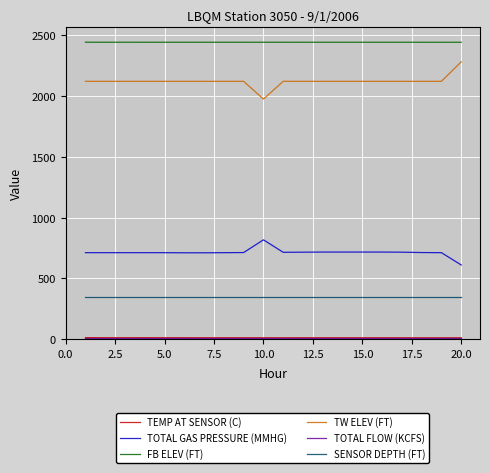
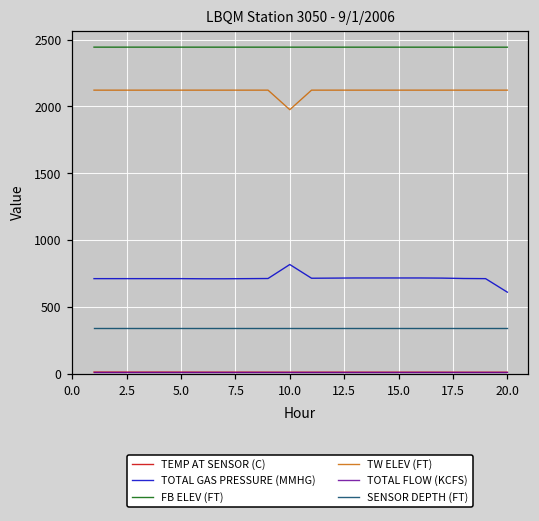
  {
    "TOTAL GAS PRESSURE (MMHG)": {
      "5.0": 710,
      "10.0": 820,
      "15.0": 720,
      "20.0": 610
    },
    "FB ELEV (FT)": {
      "5.0": 2440,
      "10.0": 2440,
      "15.0": 2440,
      "20.0": 2440
    },
    "TW ELEV (FT)": {
      "5.0": 2120,
      "10.0": 1980,
      "15.0": 2120,
-     "20.0": 2280
+     "20.0": 2120
    },
    "SENSOR DEPTH (FT)": {
      "5.0": 350,
      "10.0": 350,
      "15.0": 350,
      "20.0": 350
    }
  }
